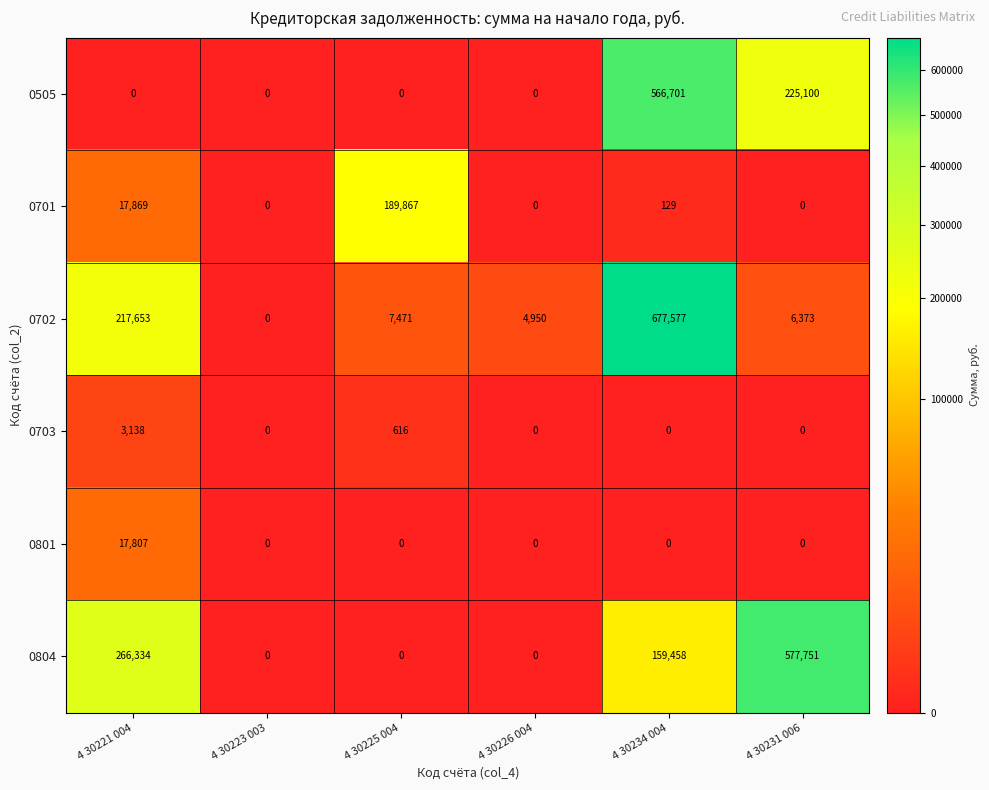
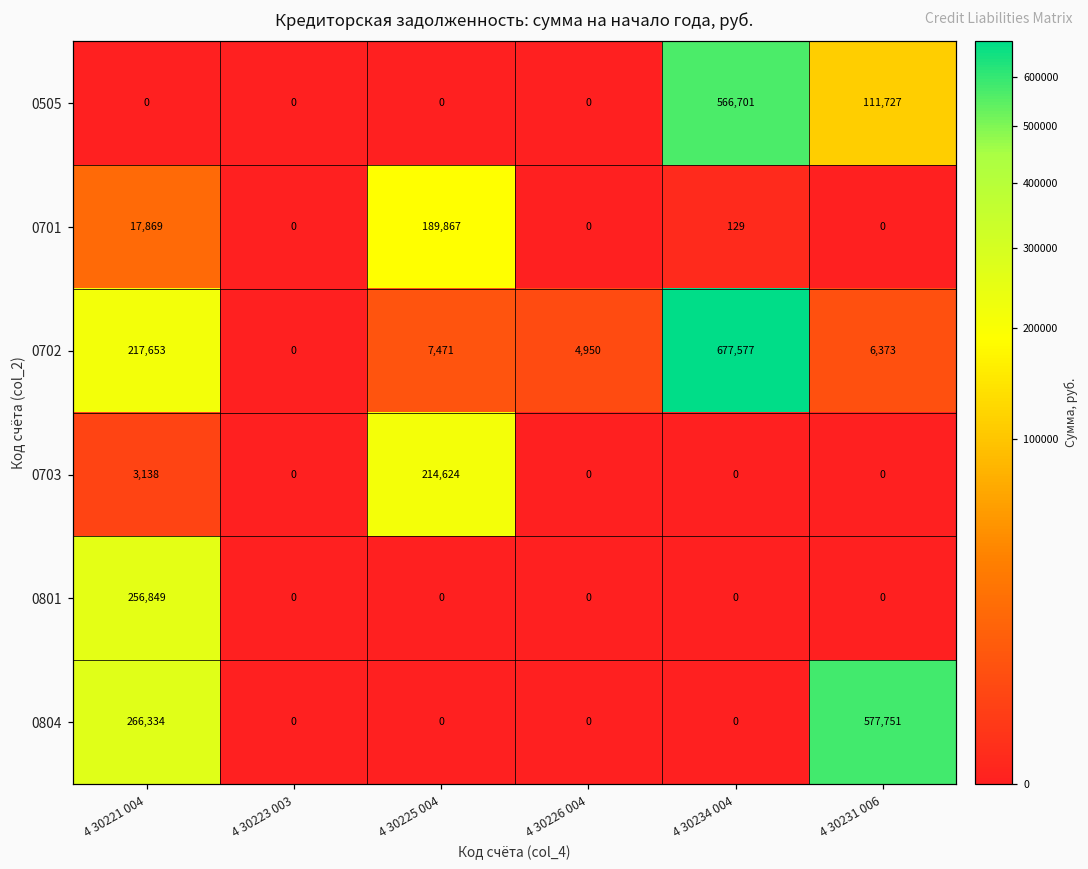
  {
    "0505": {
      "4 30221 004": "0",
      "4 30223 003": "0",
      "4 30225 004": "0",
      "4 30226 004": "0",
      "4 30234 004": "566,701",
-     "4 30231 006": "225,100"
+     "4 30231 006": "111,727"
    },
    "0701": {
      "4 30221 004": "17,869",
      "4 30223 003": "0",
      "4 30225 004": "189,867",
      "4 30226 004": "0",
      "4 30234 004": "129",
      "4 30231 006": "0"
    },
    "0702": {
      "4 30221 004": "217,653",
      "4 30223 003": "0",
      "4 30225 004": "7,471",
      "4 30226 004": "4,950",
      "4 30234 004": "677,577",
      "4 30231 006": "6,373"
    },
    "0703": {
      "4 30221 004": "3,138",
      "4 30223 003": "0",
-     "4 30225 004": "616",
+     "4 30225 004": "214,624",
      "4 30226 004": "0",
      "4 30234 004": "0",
      "4 30231 006": "0"
    },
    "0801": {
-     "4 30221 004": "17,807",
+     "4 30221 004": "256,849",
      "4 30223 003": "0",
      "4 30225 004": "0",
      "4 30226 004": "0",
      "4 30234 004": "0",
      "4 30231 006": "0"
    },
    "0804": {
      "4 30221 004": "266,334",
      "4 30223 003": "0",
      "4 30225 004": "0",
      "4 30226 004": "0",
-     "4 30234 004": "159,458",
+     "4 30234 004": "0",
      "4 30231 006": "577,751"
    }
  }
